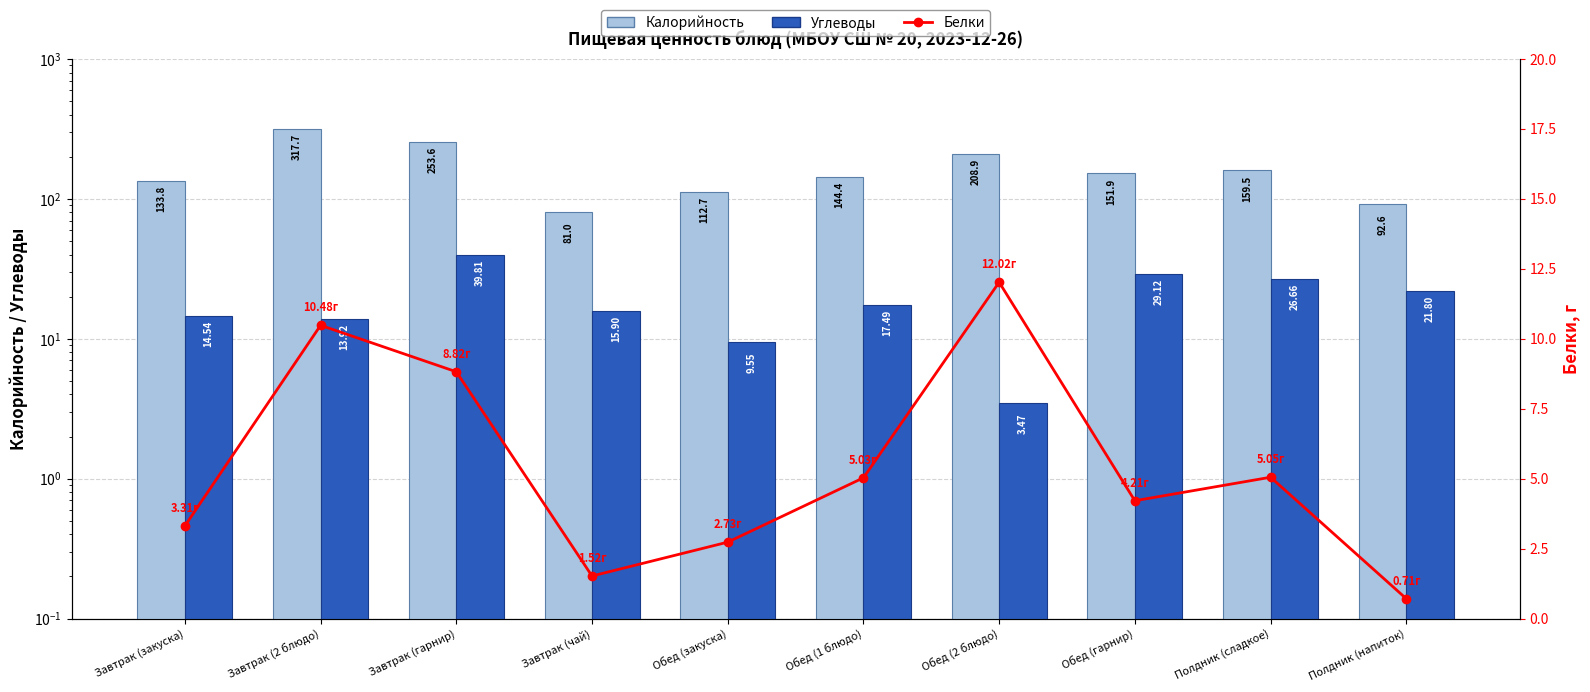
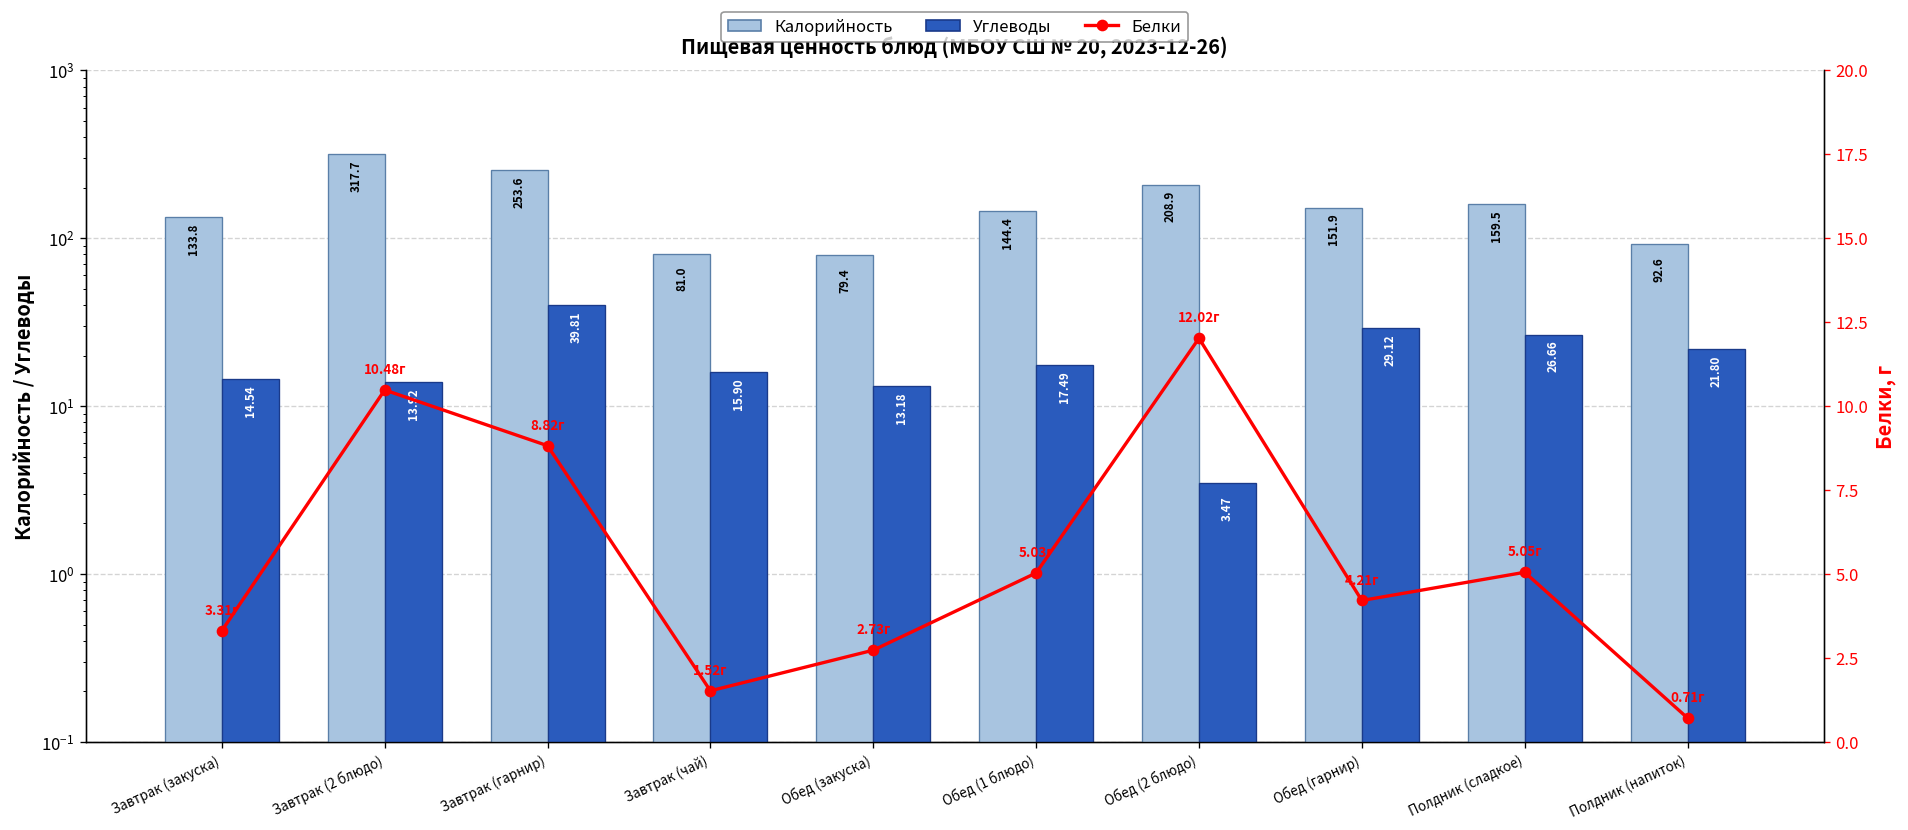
  {
    "Калорийность": {
      "Завтрак (закуска)": "133.8",
      "Завтрак (2 блюдо)": "317.7",
      "Завтрак (гарнир)": "253.6",
      "Завтрак (чай)": "81.0",
-     "Обед (закуска)": "112.7",
+     "Обед (закуска)": "79.4",
      "Обед (1 блюдо)": "144.4",
      "Обед (2 блюдо)": "208.9",
      "Обед (гарнир)": "151.9",
      "Полдник (сладкое)": "159.5",
      "Полдник (напиток)": "92.6"
    },
    "Углеводы": {
      "Завтрак (закуска)": "14.54",
      "Завтрак (2 блюдо)": "13.92",
      "Завтрак (гарнир)": "39.81",
      "Завтрак (чай)": "15.90",
-     "Обед (закуска)": "9.55",
+     "Обед (закуска)": "13.18",
      "Обед (1 блюдо)": "17.49",
      "Обед (2 блюдо)": "3.47",
      "Обед (гарнир)": "29.12",
      "Полдник (сладкое)": "26.66",
      "Полдник (напиток)": "21.80"
    },
    "Белки": {
      "Завтрак (закуска)": "3.31г",
      "Завтрак (2 блюдо)": "10.48г",
      "Завтрак (гарнир)": "8.82г",
      "Завтрак (чай)": "1.52г",
      "Обед (закуска)": "2.73г",
      "Обед (1 блюдо)": "5.03г",
      "Обед (2 блюдо)": "12.02г",
      "Обед (гарнир)": "4.21г",
      "Полдник (сладкое)": "5.05г",
      "Полдник (напиток)": "0.71г"
    }
  }
